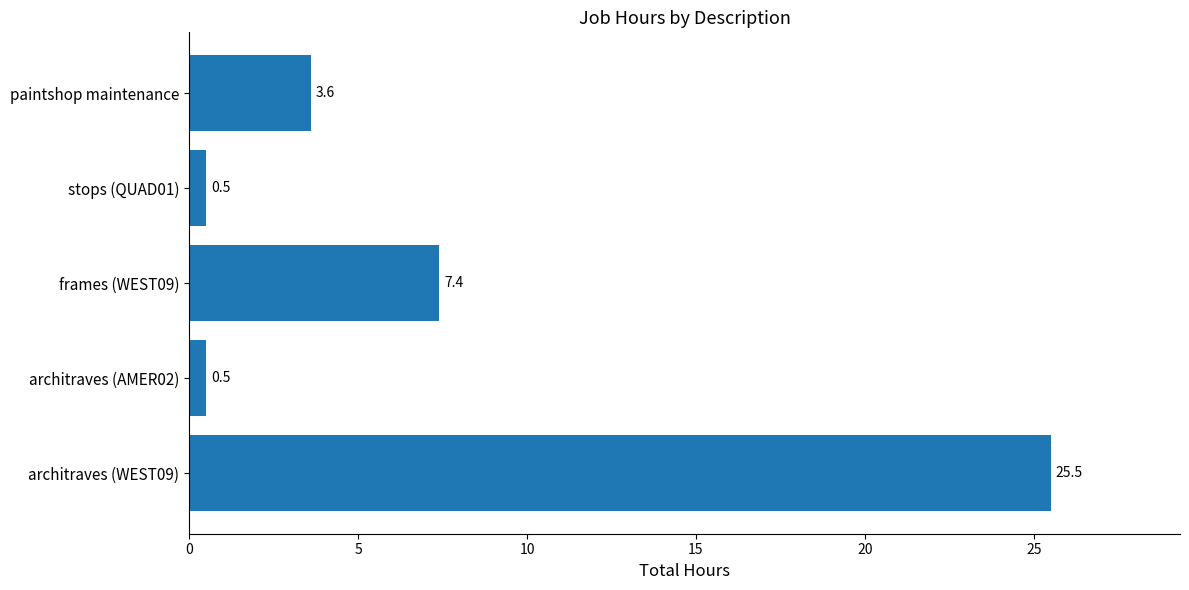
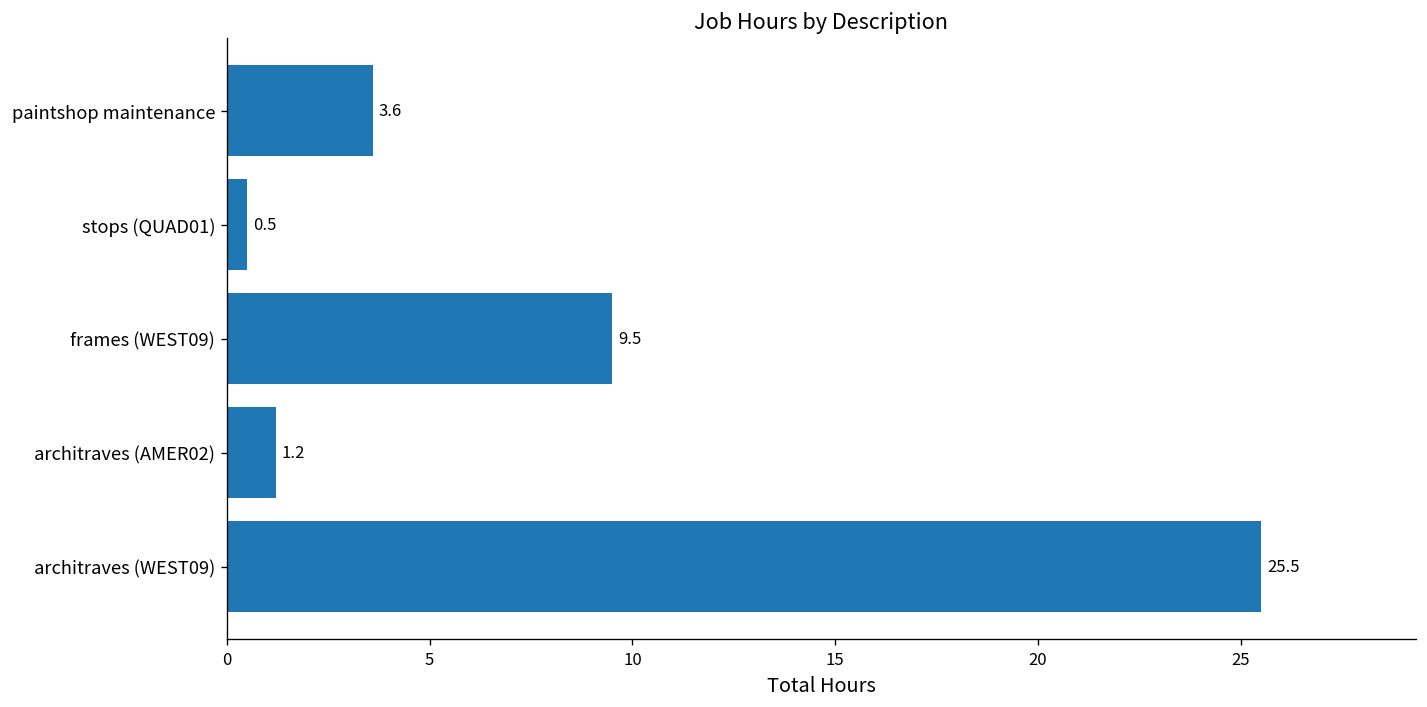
  {
    "paintshop maintenance": 3.6,
    "stops (QUAD01)": 0.5,
-   "frames (WEST09)": 7.4,
-   "architraves (AMER02)": 0.5,
+   "frames (WEST09)": 9.5,
+   "architraves (AMER02)": 1.2,
    "architraves (WEST09)": 25.5
  }
